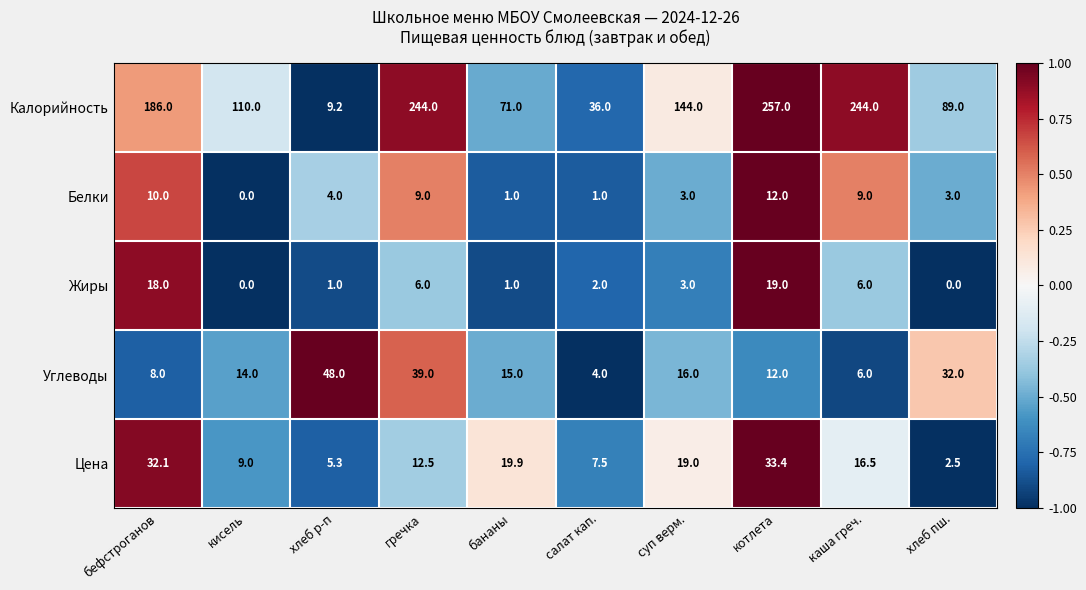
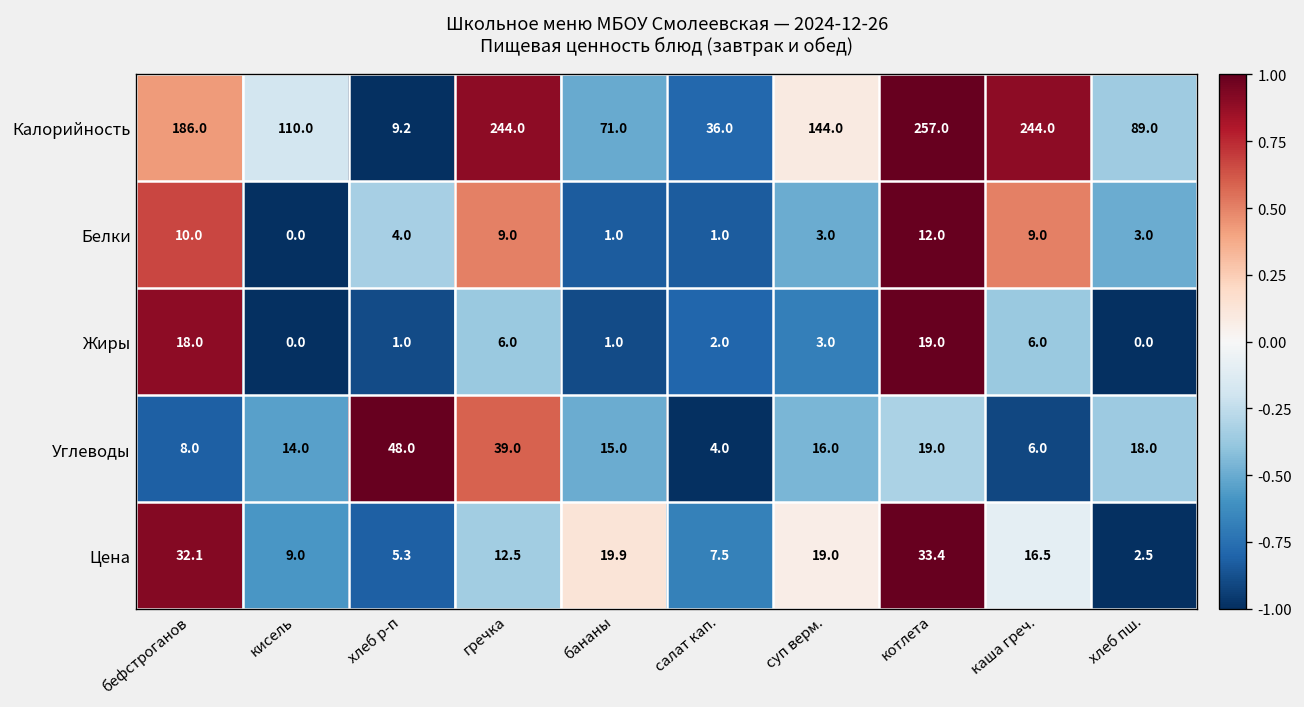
  {
    "Калорийность": {
      "бефстроганов": 186.0,
      "кисель": 110.0,
      "хлеб р-п": 9.2,
      "гречка": 244.0,
      "бананы": 71.0,
      "салат кап.": 36.0,
      "суп верм.": 144.0,
      "котлета": 257.0,
      "каша греч.": 244.0,
      "хлеб пш.": 89.0
    },
    "Белки": {
      "бефстроганов": 10.0,
      "кисель": 0.0,
      "хлеб р-п": 4.0,
      "гречка": 9.0,
      "бананы": 1.0,
      "салат кап.": 1.0,
      "суп верм.": 3.0,
      "котлета": 12.0,
      "каша греч.": 9.0,
      "хлеб пш.": 3.0
    },
    "Жиры": {
      "бефстроганов": 18.0,
      "кисель": 0.0,
      "хлеб р-п": 1.0,
      "гречка": 6.0,
      "бананы": 1.0,
      "салат кап.": 2.0,
      "суп верм.": 3.0,
      "котлета": 19.0,
      "каша греч.": 6.0,
      "хлеб пш.": 0.0
    },
    "Углеводы": {
      "бефстроганов": 8.0,
      "кисель": 14.0,
      "хлеб р-п": 48.0,
      "гречка": 39.0,
      "бананы": 15.0,
      "салат кап.": 4.0,
      "суп верм.": 16.0,
-     "котлета": 12.0,
+     "котлета": 19.0,
      "каша греч.": 6.0,
-     "хлеб пш.": 32.0
+     "хлеб пш.": 18.0
    },
    "Цена": {
      "бефстроганов": 32.1,
      "кисель": 9.0,
      "хлеб р-п": 5.3,
      "гречка": 12.5,
      "бананы": 19.9,
      "салат кап.": 7.5,
      "суп верм.": 19.0,
      "котлета": 33.4,
      "каша греч.": 16.5,
      "хлеб пш.": 2.5
    }
  }
